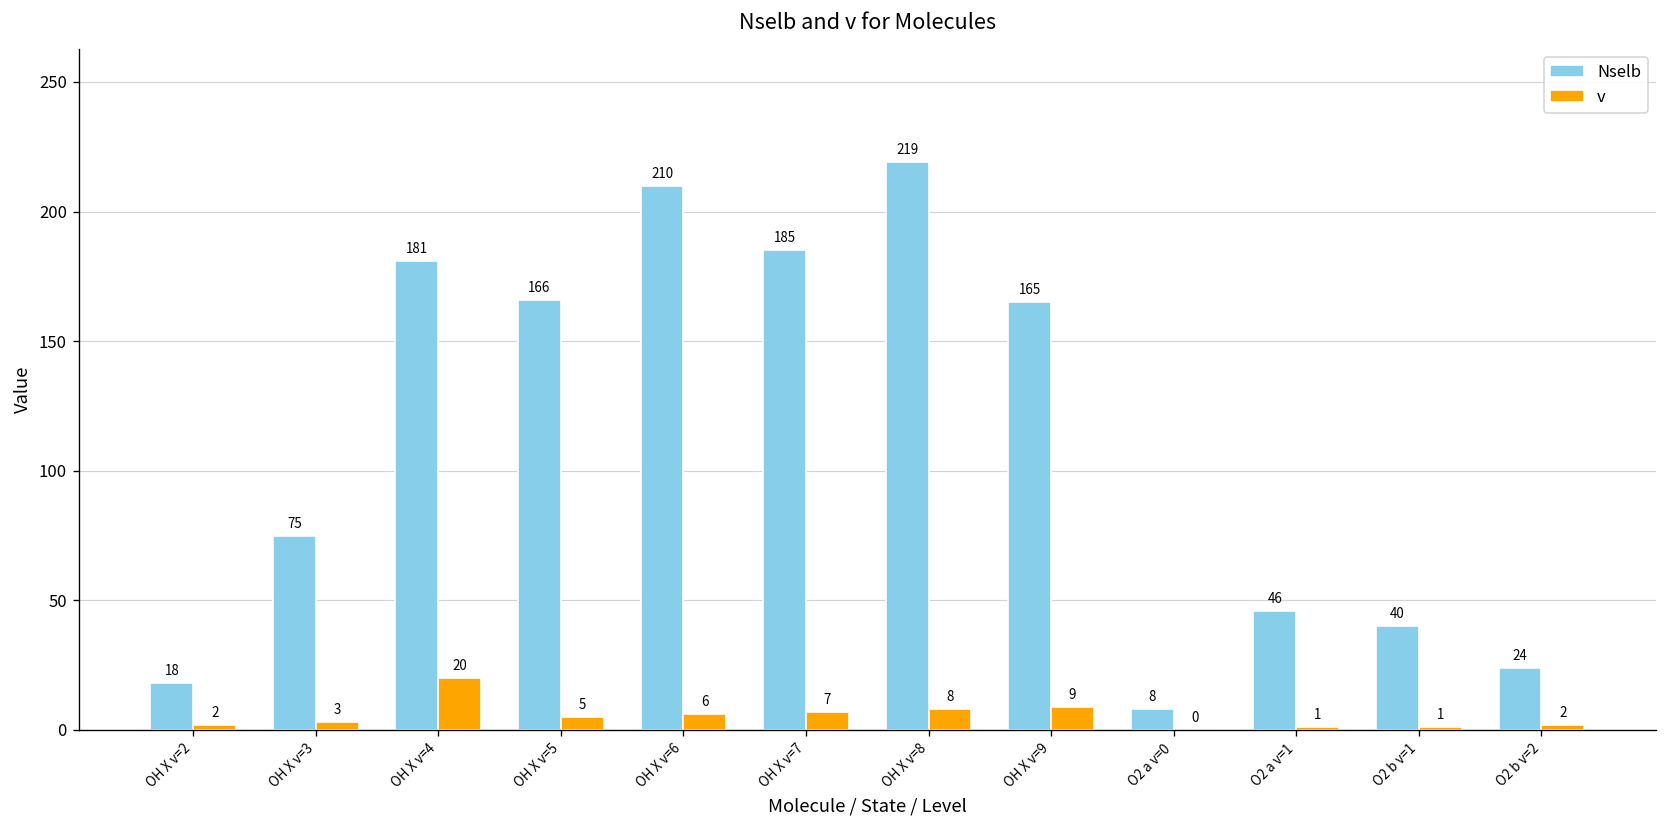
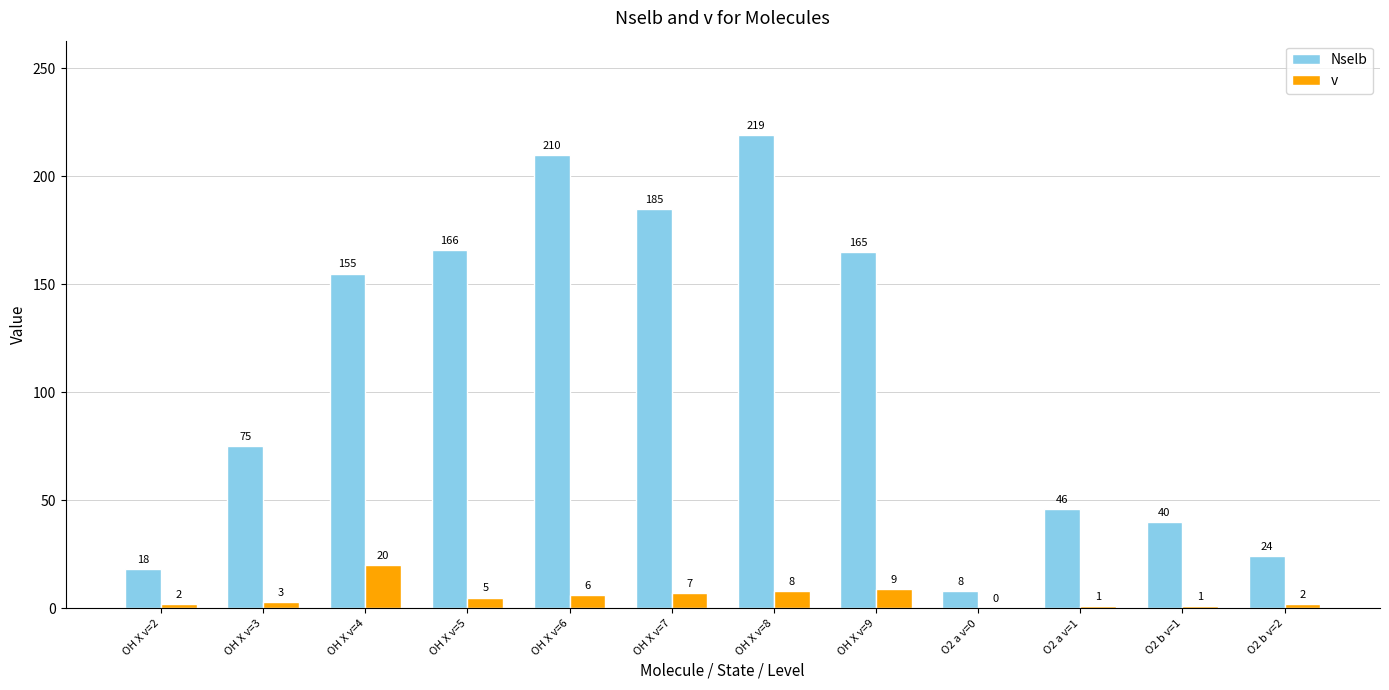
  {
    "Nselb": {
      "OH X v=2": 18,
      "OH X v=3": 75,
-     "OH X v=4": 181,
+     "OH X v=4": 155,
      "OH X v=5": 166,
      "OH X v=6": 210,
      "OH X v=7": 185,
      "OH X v=8": 219,
      "OH X v=9": 165,
      "O2 a v=0": 8,
      "O2 a v=1": 46,
      "O2 b v=1": 40,
      "O2 b v=2": 24
    },
    "v": {
      "OH X v=2": 2,
      "OH X v=3": 3,
      "OH X v=4": 20,
      "OH X v=5": 5,
      "OH X v=6": 6,
      "OH X v=7": 7,
      "OH X v=8": 8,
      "OH X v=9": 9,
      "O2 a v=0": 0,
      "O2 a v=1": 1,
      "O2 b v=1": 1,
      "O2 b v=2": 2
    }
  }
